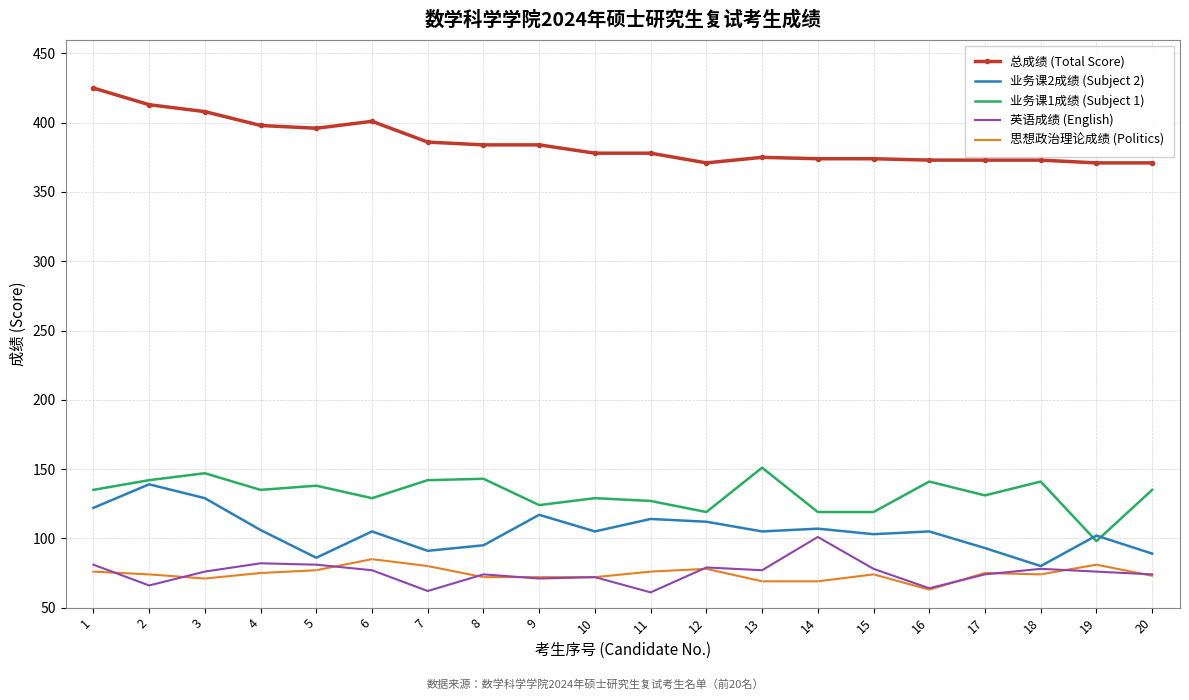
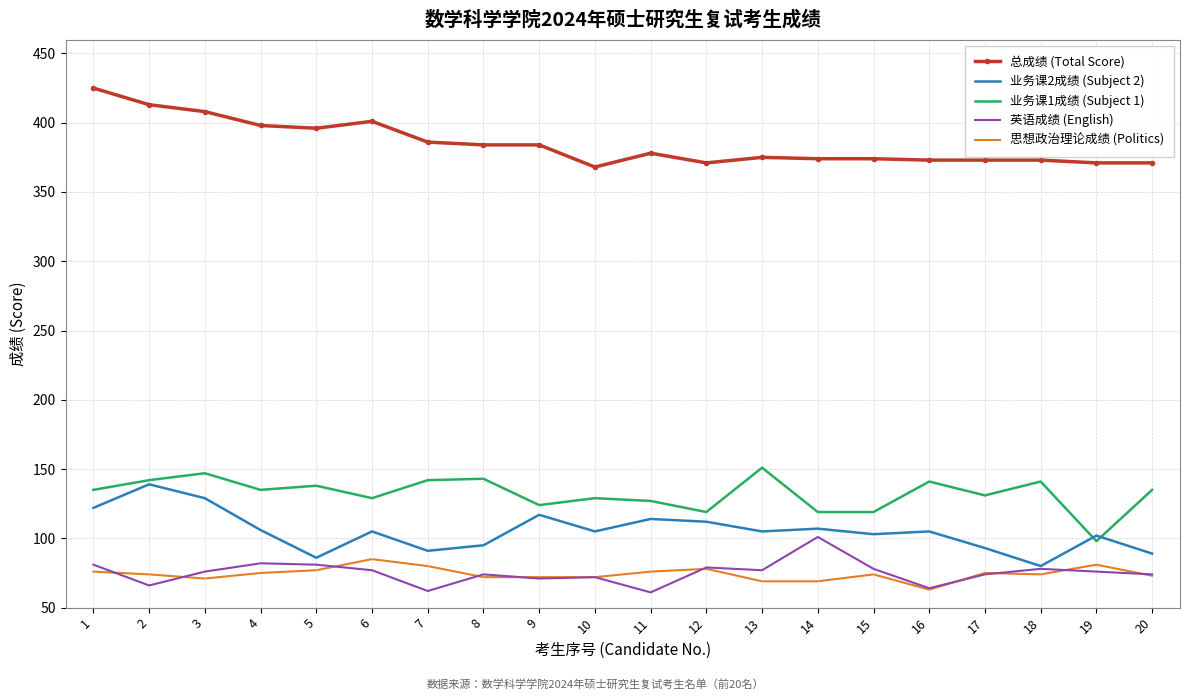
  {
    "总成绩 (Total Score)": {
      "1": 425,
      "2": 413,
      "3": 408,
      "4": 398,
      "5": 396,
      "6": 401,
      "7": 386,
      "8": 384,
      "9": 384,
-     "10": 378,
+     "10": 368,
      "11": 378,
      "12": 371,
      "13": 375,
      "14": 374,
      "15": 374,
      "16": 373,
      "17": 373,
      "18": 373,
      "19": 371,
      "20": 371
    },
    "业务课2成绩 (Subject 2)": {
      "1": 122,
      "2": 139,
      "3": 129,
      "4": 106,
      "5": 86,
      "6": 105,
      "7": 91,
      "8": 95,
      "9": 117,
      "10": 105,
      "11": 114,
      "12": 112,
      "13": 105,
      "14": 107,
      "15": 103,
      "16": 105,
      "17": 93,
      "18": 80,
      "19": 102,
      "20": 89
    },
    "业务课1成绩 (Subject 1)": {
      "1": 135,
      "2": 142,
      "3": 147,
      "4": 135,
      "5": 138,
      "6": 129,
      "7": 142,
      "8": 143,
      "9": 124,
      "10": 129,
      "11": 127,
      "12": 119,
      "13": 151,
      "14": 119,
      "15": 119,
      "16": 141,
      "17": 131,
      "18": 141,
      "19": 98,
      "20": 135
    },
    "英语成绩 (English)": {
      "1": 81,
      "2": 66,
      "3": 76,
      "4": 82,
      "5": 81,
      "6": 77,
      "7": 62,
      "8": 74,
      "11": 61,
      "13": 77,
      "14": 101,
      "15": 78,
      "18": 78,
      "19": 76
    },
    "思想政治理论成绩 (Politics)": {
      "1": 76,
      "2": 74,
      "3": 71,
      "4": 75,
      "5": 77,
      "6": 85,
      "7": 80,
      "8": 72,
      "11": 76,
      "13": 69,
      "14": 69,
      "15": 74,
      "18": 74,
      "19": 81
    }
  }
